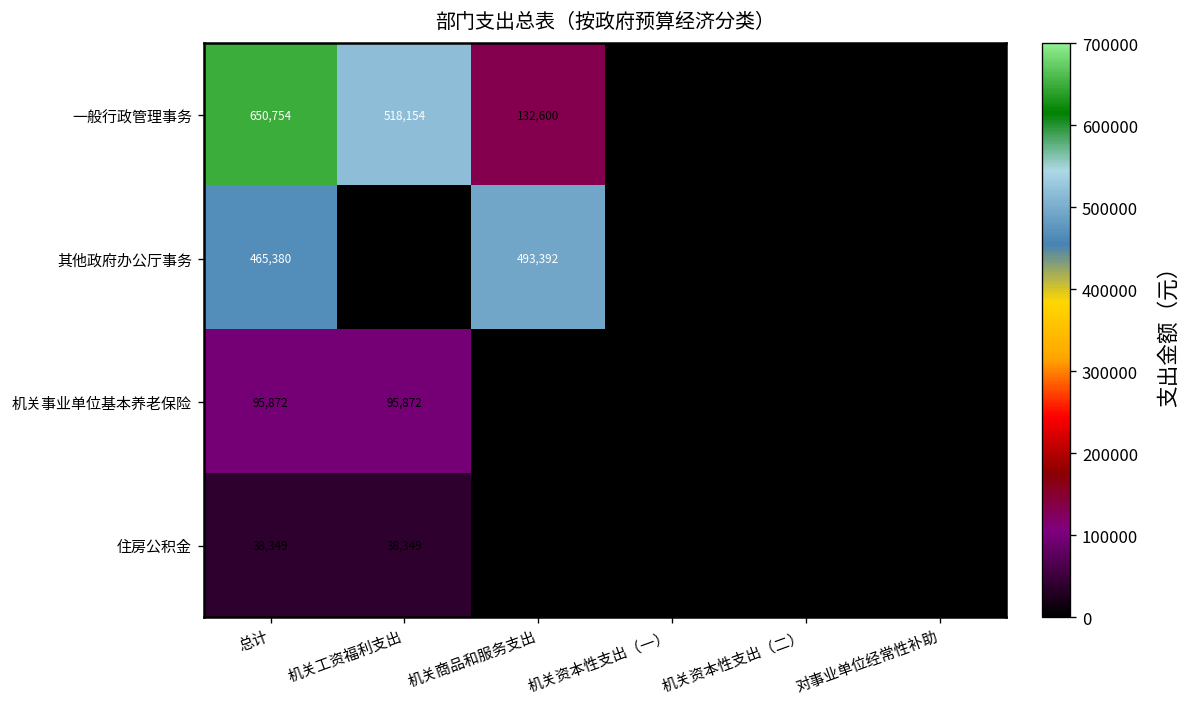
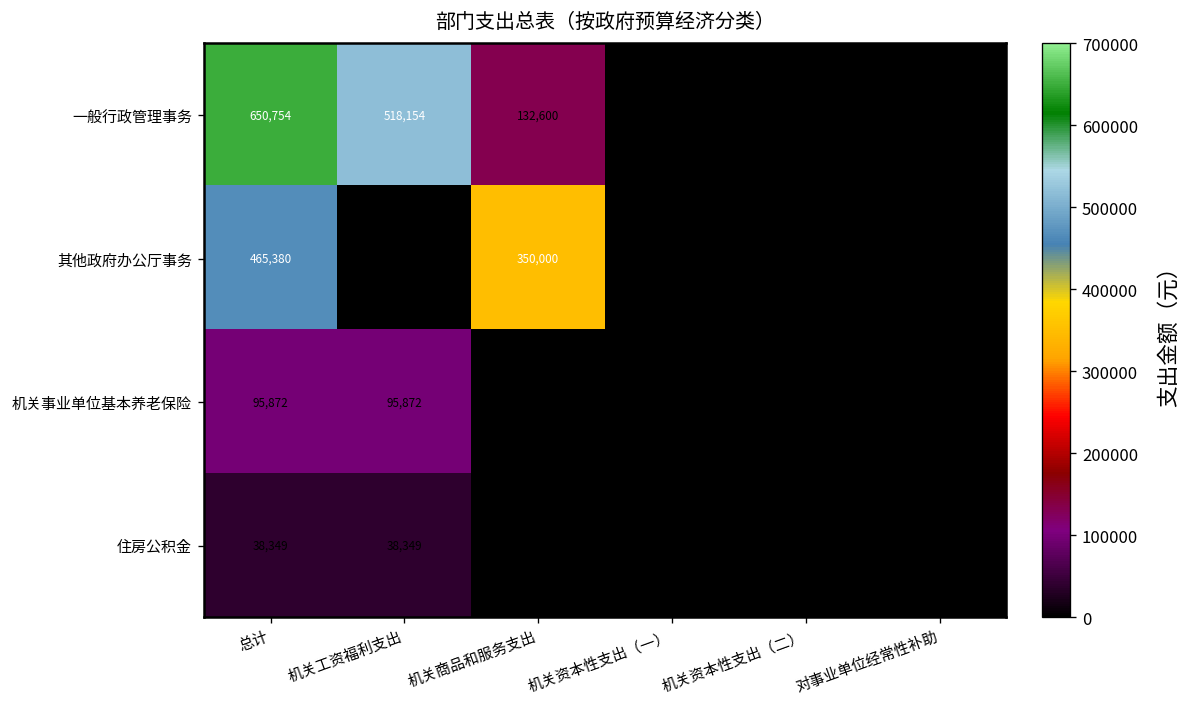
  {
    "一般行政管理事务": {
      "总计": "650,754",
      "机关工资福利支出": "518,154",
      "机关商品和服务支出": "132,600"
    },
    "其他政府办公厅事务": {
      "总计": "465,380",
-     "机关商品和服务支出": "493,392"
+     "机关商品和服务支出": "350,000"
    },
    "机关事业单位基本养老保险": {
      "总计": "95,872",
      "机关工资福利支出": "95,872"
    }
  }
